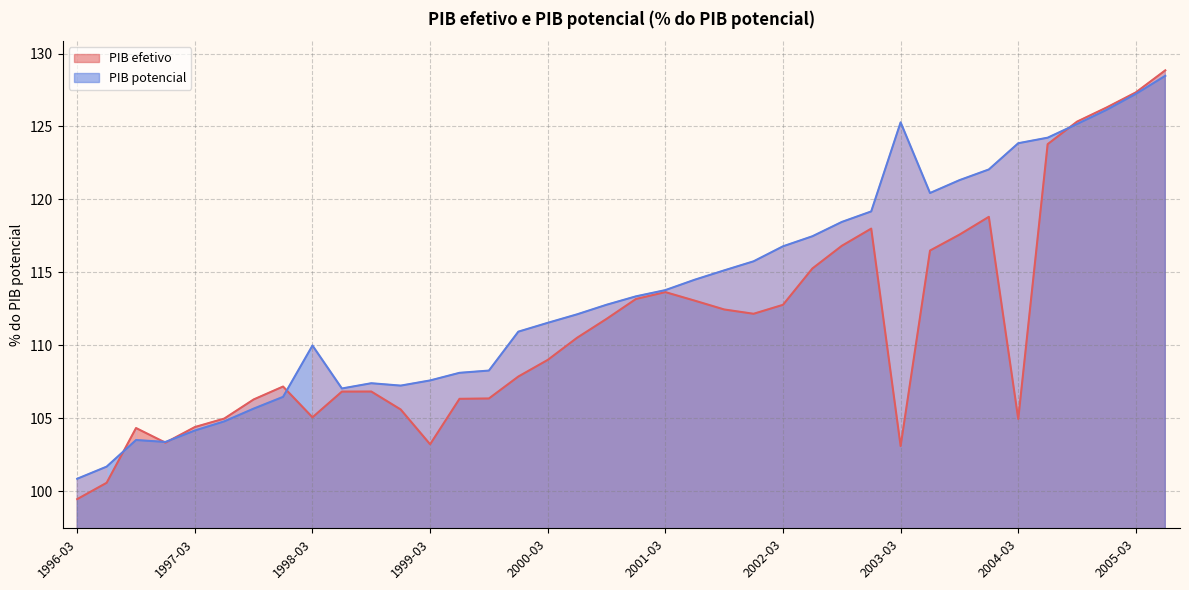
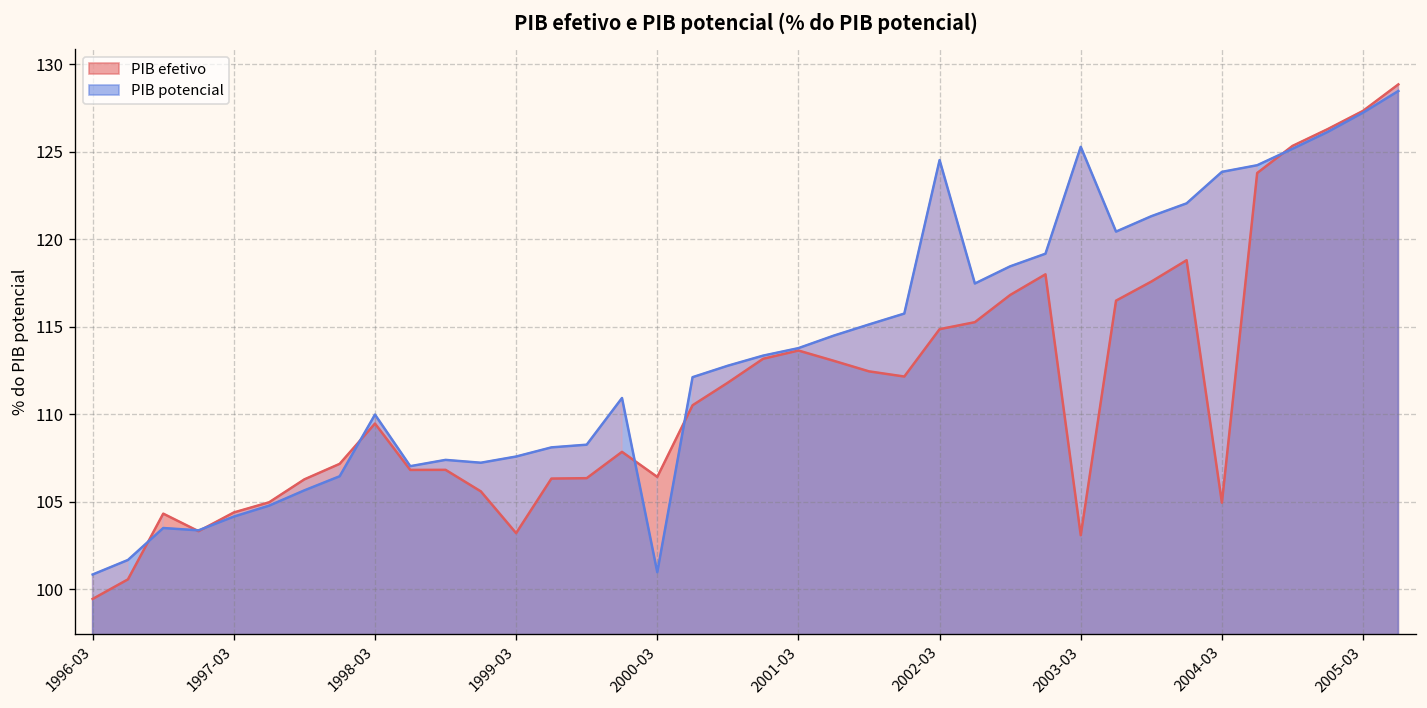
  {
    "PIB efetivo": {
      "1996-03": 99.5,
      "1997-03": 104.4,
-     "1998-03": 105.1,
+     "1998-03": 109.5,
      "1999-03": 103.2,
-     "2000-03": 109.0,
-     "2002-03": 112.8,
+     "2000-03": 106.4,
+     "2002-03": 114.9,
      "2003-03": 103.1,
      "2004-03": 105.0
    },
    "PIB potencial": {
      "1996-03": 100.8,
      "1997-03": 104.2,
      "1998-03": 110.0,
      "1999-03": 107.6,
-     "2000-03": 111.5,
-     "2002-03": 116.8,
+     "2000-03": 101.0,
+     "2002-03": 124.5,
      "2003-03": 125.3,
      "2004-03": 123.9
    }
  }
